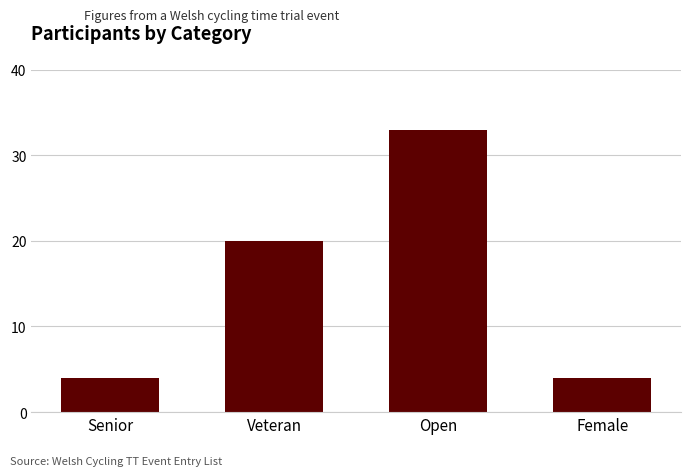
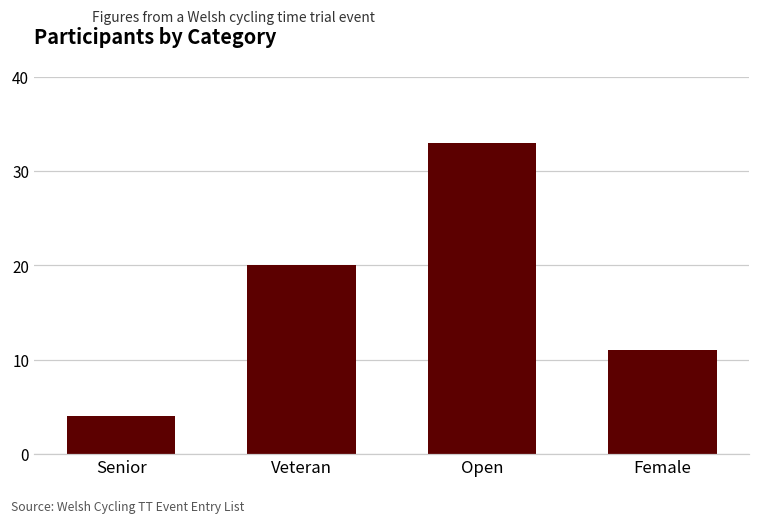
  {
    "Senior": 4,
    "Veteran": 20,
    "Open": 33,
-   "Female": 4
+   "Female": 11
  }
